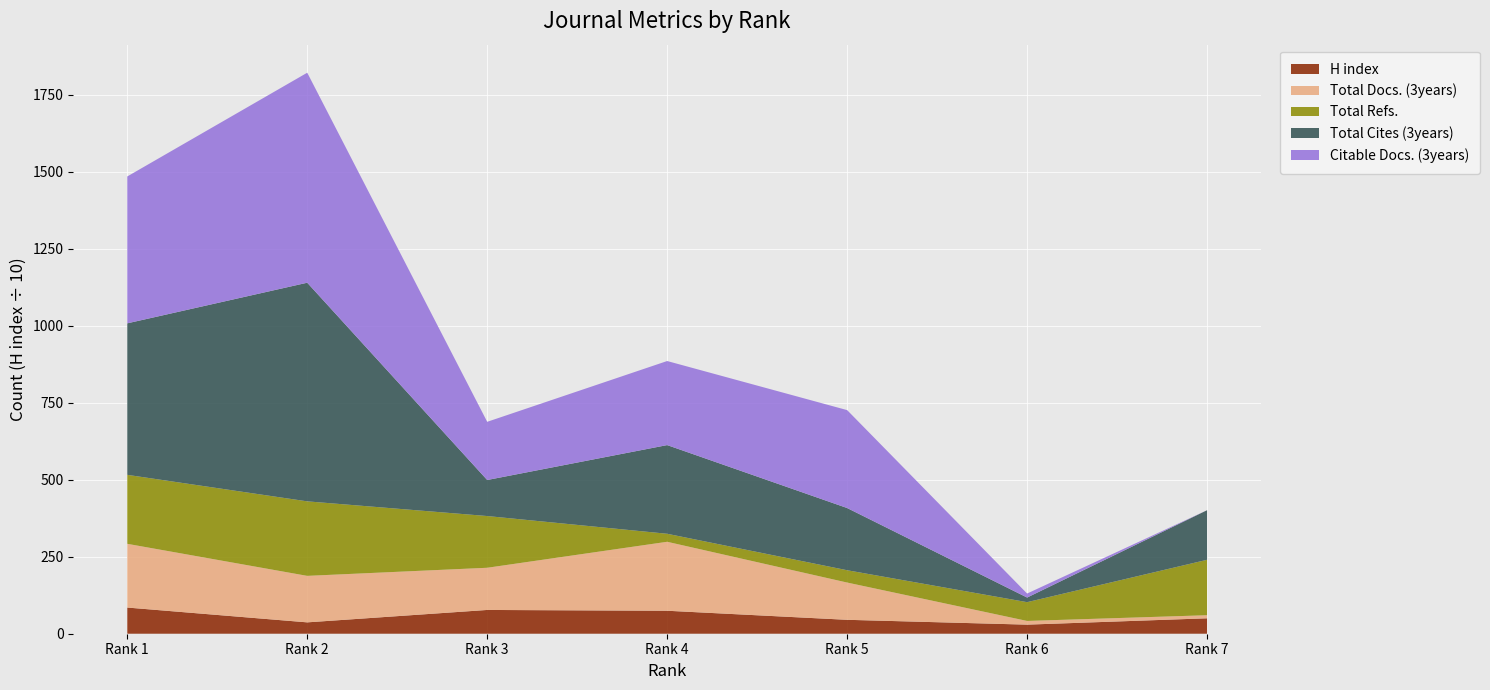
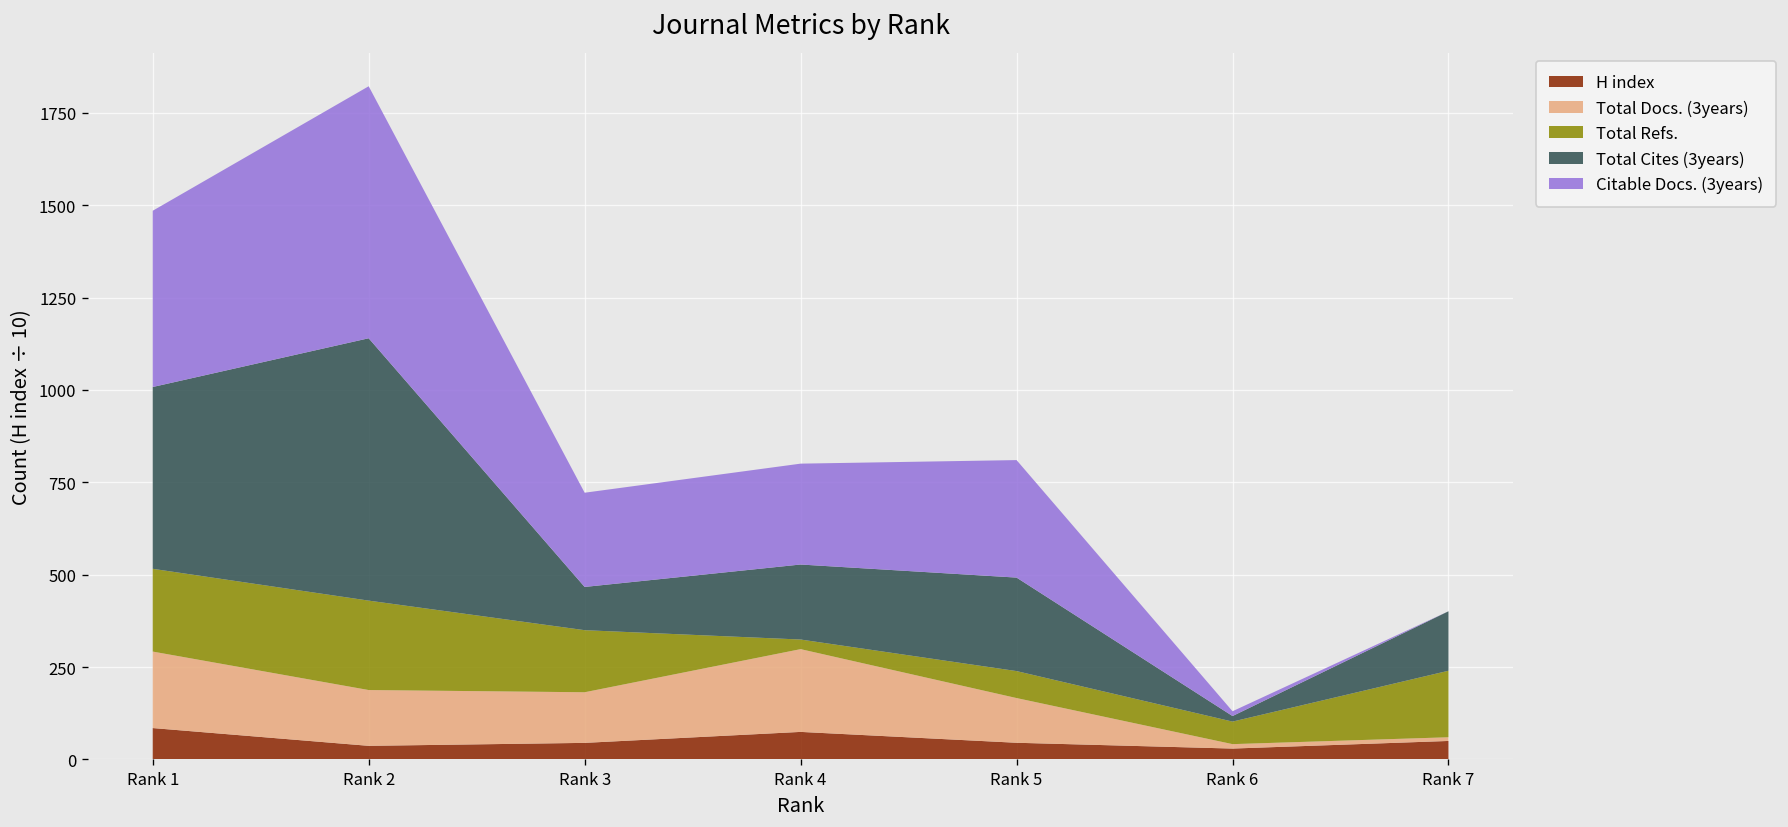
  {
    "H index": {
      "Rank 1": 90,
      "Rank 2": 40,
-     "Rank 3": 80,
+     "Rank 3": 40,
      "Rank 4": 70,
      "Rank 5": 50,
      "Rank 6": 30,
      "Rank 7": 50
    },
    "Total Docs. (3years)": {
      "Rank 1": 210,
      "Rank 2": 150,
      "Rank 3": 140,
      "Rank 4": 220,
      "Rank 5": 120,
      "Rank 6": 10,
      "Rank 7": 10
    },
    "Total Refs.": {
      "Rank 1": 220,
      "Rank 2": 240,
      "Rank 3": 170,
      "Rank 4": 30,
-     "Rank 5": 40,
+     "Rank 5": 70,
      "Rank 6": 60,
      "Rank 7": 180
    },
    "Total Cites (3years)": {
      "Rank 1": 490,
      "Rank 2": 710,
      "Rank 3": 120,
-     "Rank 4": 290,
-     "Rank 5": 200,
+     "Rank 4": 200,
+     "Rank 5": 250,
      "Rank 6": 20
    },
    "Citable Docs. (3years)": {
      "Rank 1": 480,
      "Rank 2": 680,
-     "Rank 3": 190,
+     "Rank 3": 260,
      "Rank 4": 270,
      "Rank 5": 320,
      "Rank 6": 10
    }
  }
